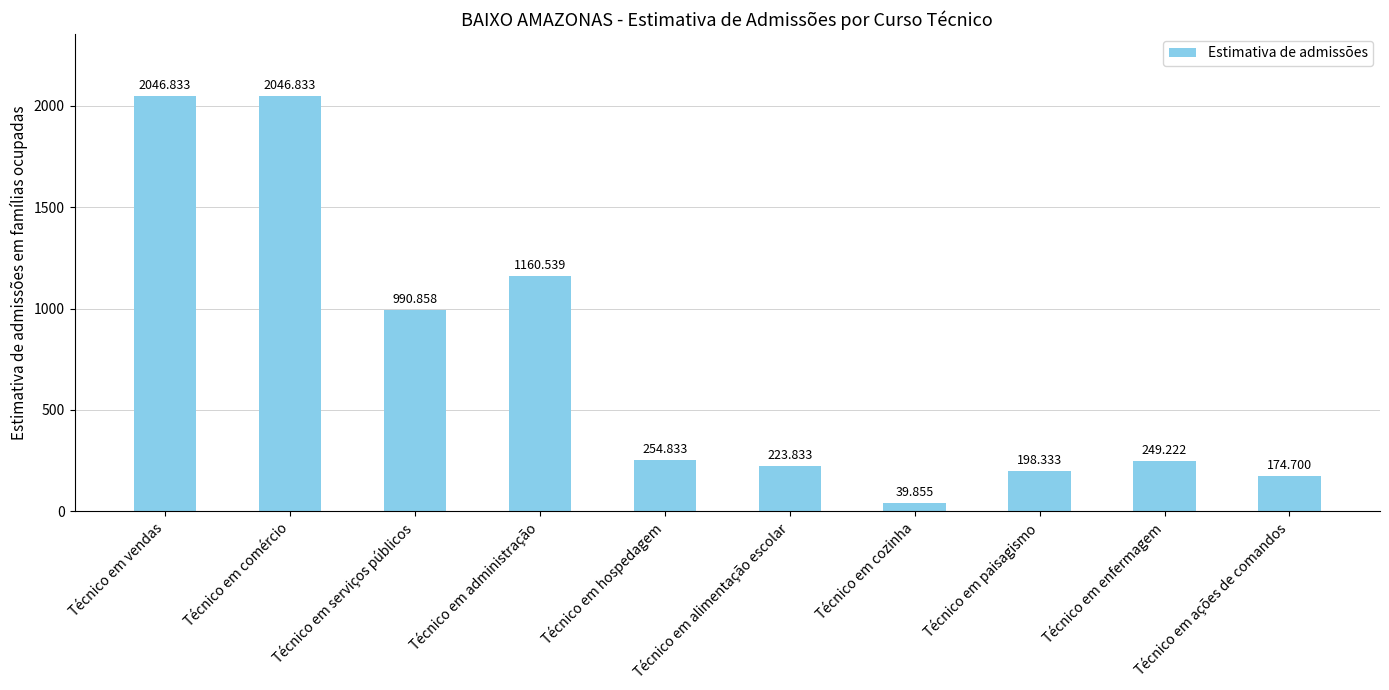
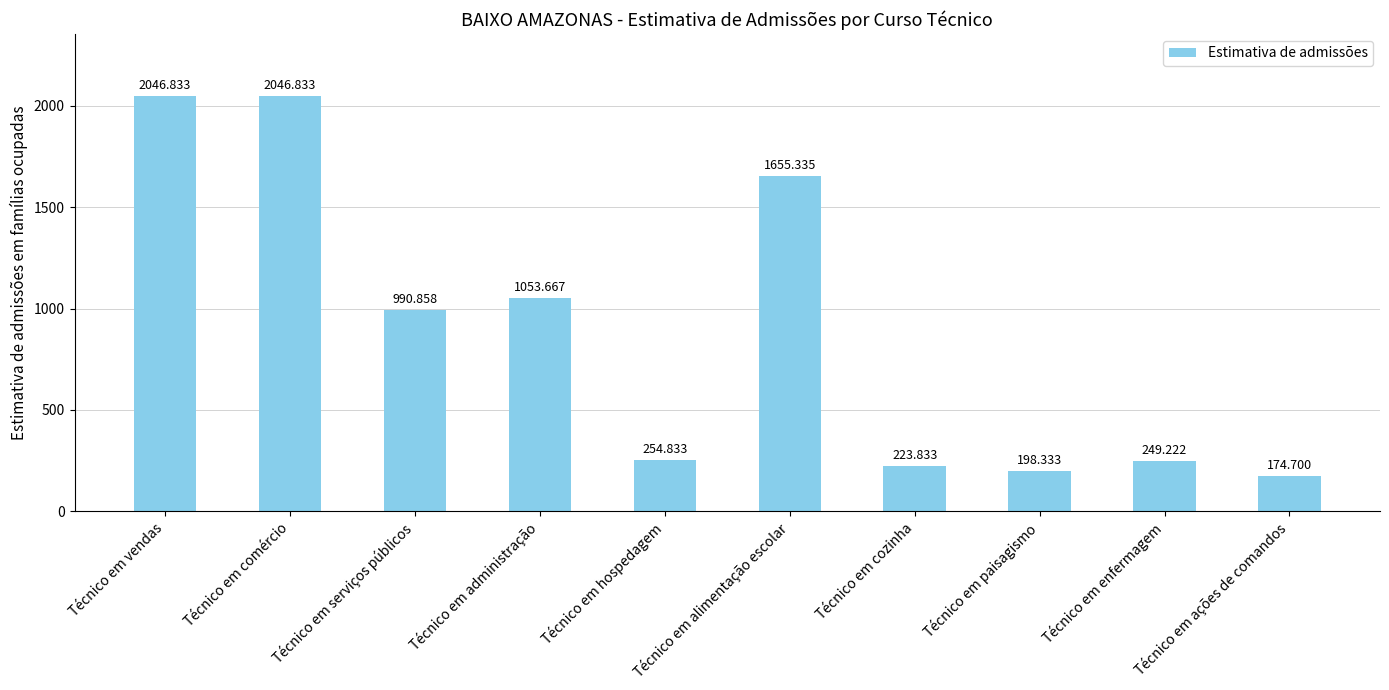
  {
    "Técnico em vendas": 2046.833,
    "Técnico em comércio": 2046.833,
    "Técnico em serviços públicos": 990.858,
-   "Técnico em administração": 1160.539,
+   "Técnico em administração": 1053.667,
    "Técnico em hospedagem": 254.833,
-   "Técnico em alimentação escolar": 223.833,
-   "Técnico em cozinha": 39.855,
+   "Técnico em alimentação escolar": 1655.335,
+   "Técnico em cozinha": 223.833,
    "Técnico em paisagismo": 198.333,
    "Técnico em enfermagem": 249.222,
    "Técnico em ações de comandos": 174.700
  }
